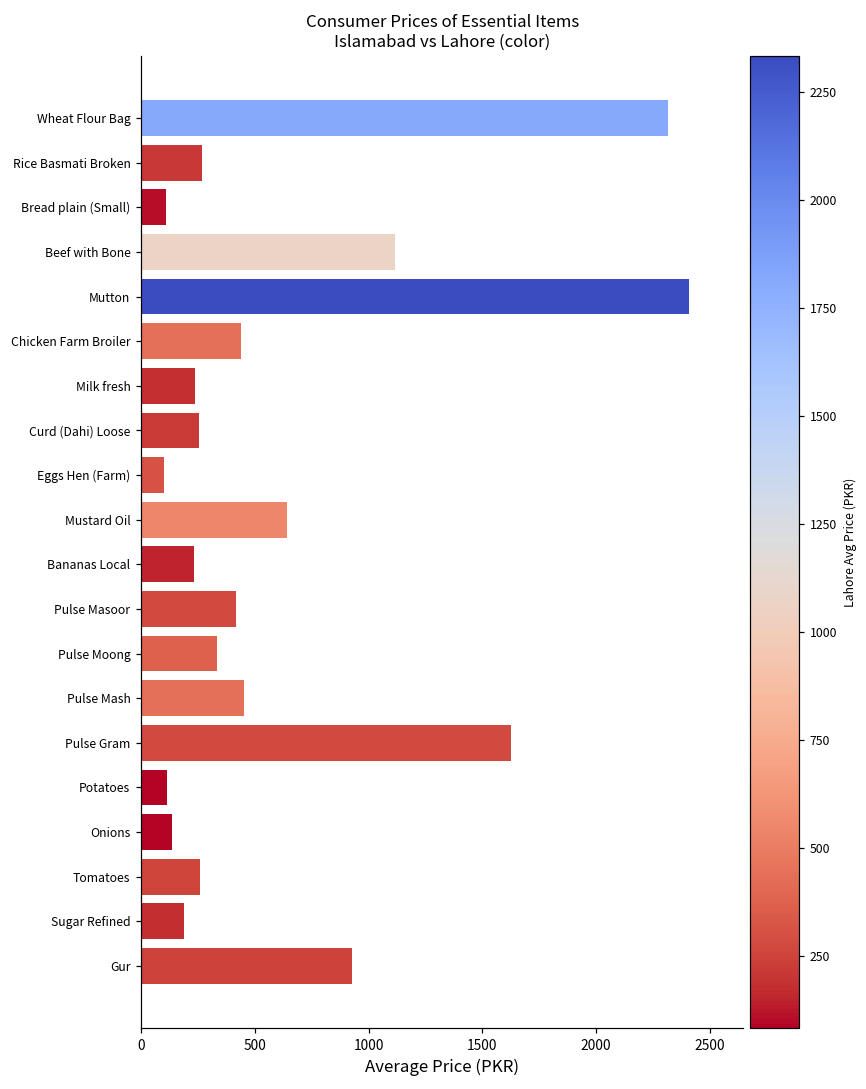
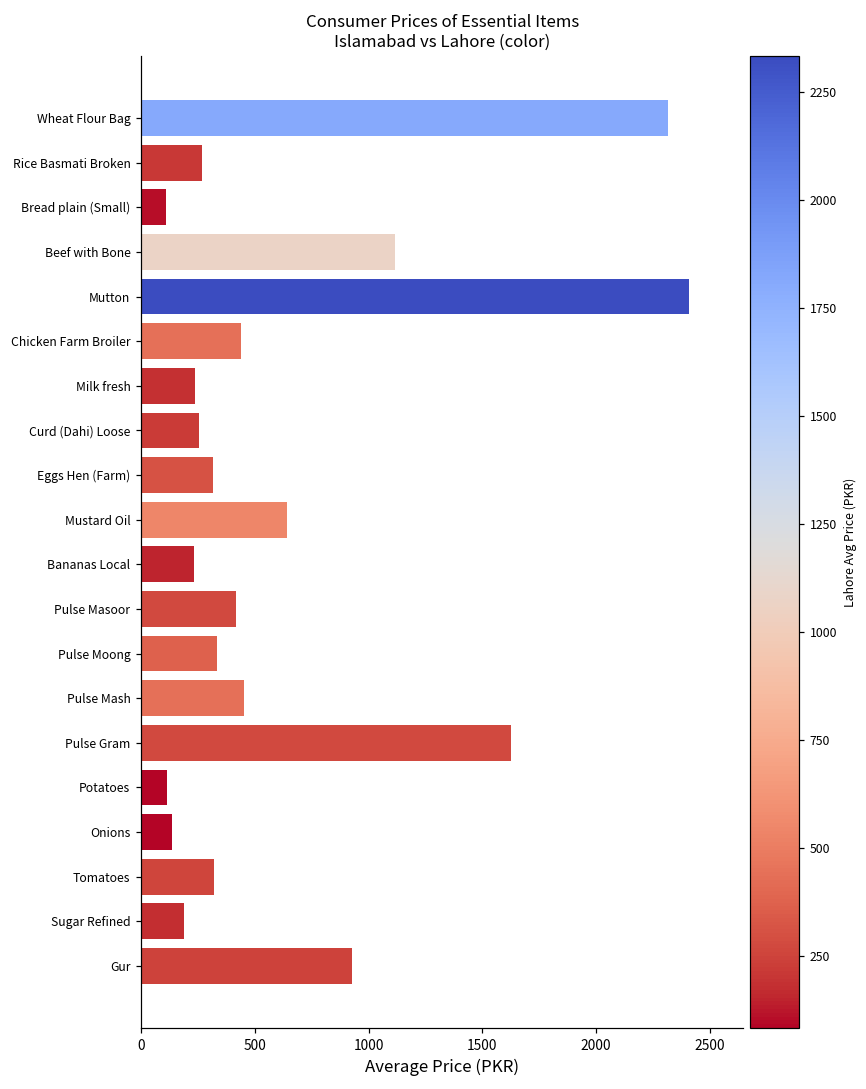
  {
    "Wheat Flour Bag": 2320,
    "Rice Basmati Broken": 270,
    "Bread plain (Small)": 110,
    "Beef with Bone": 1120,
    "Mutton": 2410,
    "Chicken Farm Broiler": 440,
    "Milk fresh": 240,
    "Curd (Dahi) Loose": 250,
-   "Eggs Hen (Farm)": 100,
+   "Eggs Hen (Farm)": 310,
    "Mustard Oil": 640,
    "Bananas Local": 230,
    "Pulse Masoor": 420,
    "Pulse Moong": 340,
    "Pulse Mash": 450,
    "Pulse Gram": 1630,
    "Potatoes": 110,
    "Onions": 130,
-   "Tomatoes": 260,
+   "Tomatoes": 320,
    "Sugar Refined": 190,
    "Gur": 930
  }
